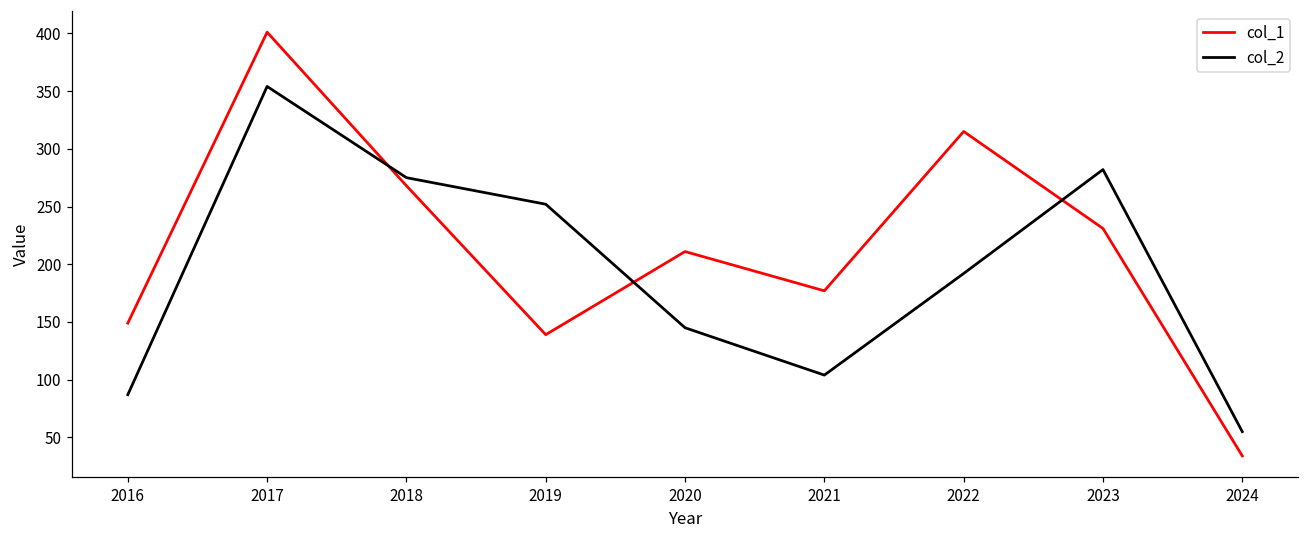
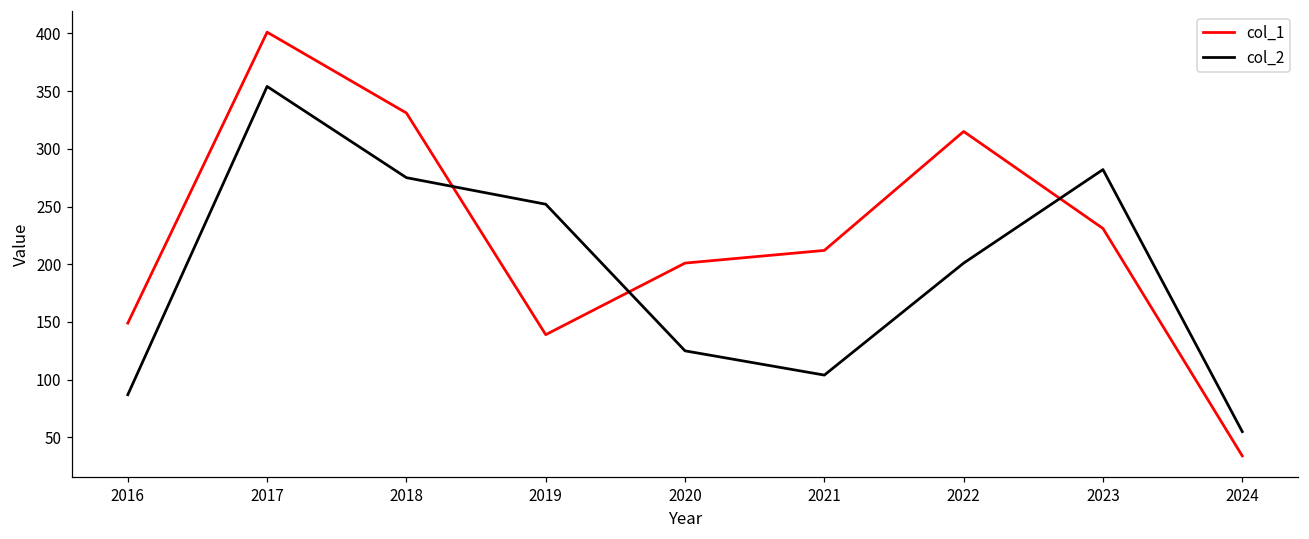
  {
    "col_1": {
      "2016": 149,
      "2017": 401,
-     "2018": 268,
+     "2018": 331,
      "2019": 139,
-     "2020": 211,
-     "2021": 177,
+     "2020": 201,
+     "2021": 212,
      "2022": 315,
      "2023": 231,
      "2024": 34
    },
    "col_2": {
      "2016": 87,
      "2017": 354,
      "2018": 275,
      "2019": 252,
-     "2020": 145,
+     "2020": 125,
      "2021": 104,
-     "2022": 192,
+     "2022": 201,
      "2023": 282,
      "2024": 55
    }
  }
